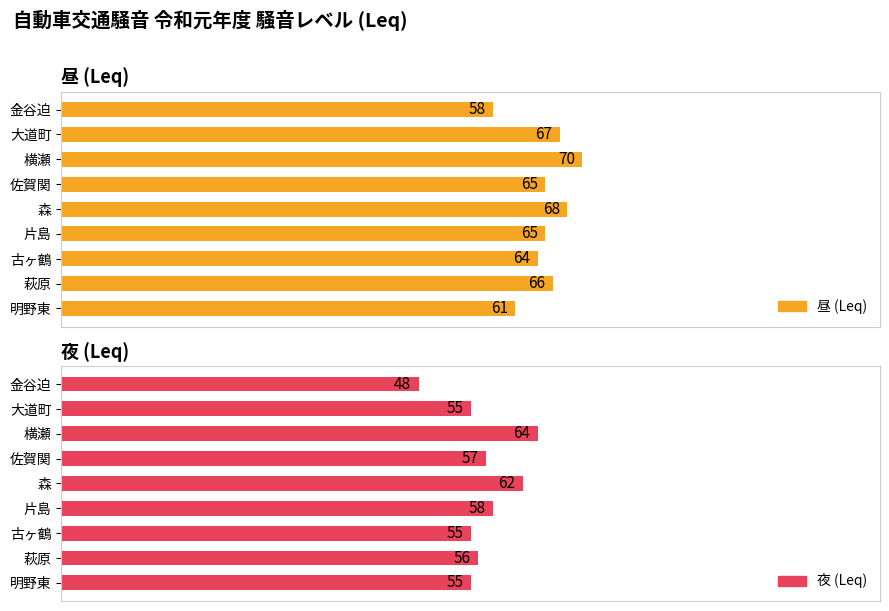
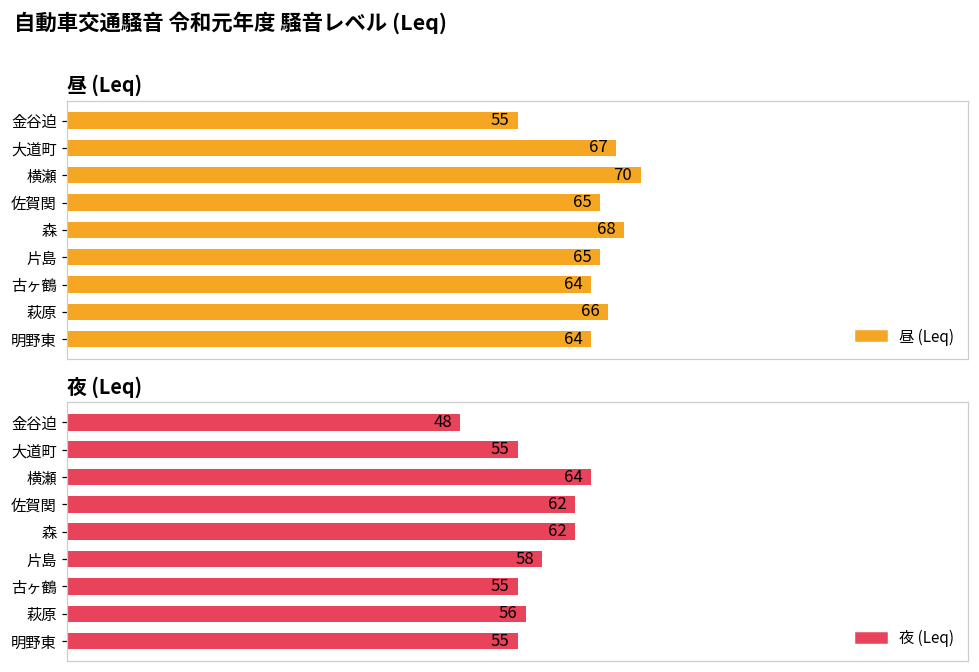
  {
    "昼 (Leq)": {
-     "金谷迫": 58,
+     "金谷迫": 55,
      "大道町": 67,
      "横瀬": 70,
      "佐賀関": 65,
      "森": 68,
      "片島": 65,
      "古ヶ鶴": 64,
      "萩原": 66,
-     "明野東": 61
+     "明野東": 64
    },
    "夜 (Leq)": {
      "金谷迫": 48,
      "大道町": 55,
      "横瀬": 64,
-     "佐賀関": 57,
+     "佐賀関": 62,
      "森": 62,
      "片島": 58,
      "古ヶ鶴": 55,
      "萩原": 56,
      "明野東": 55
    }
  }
